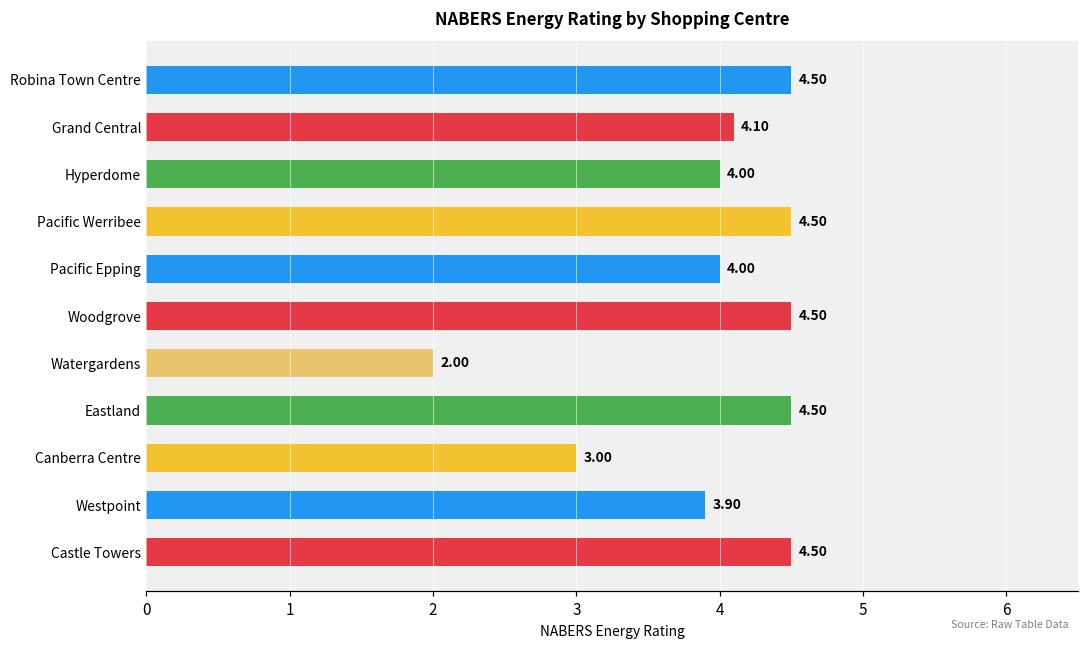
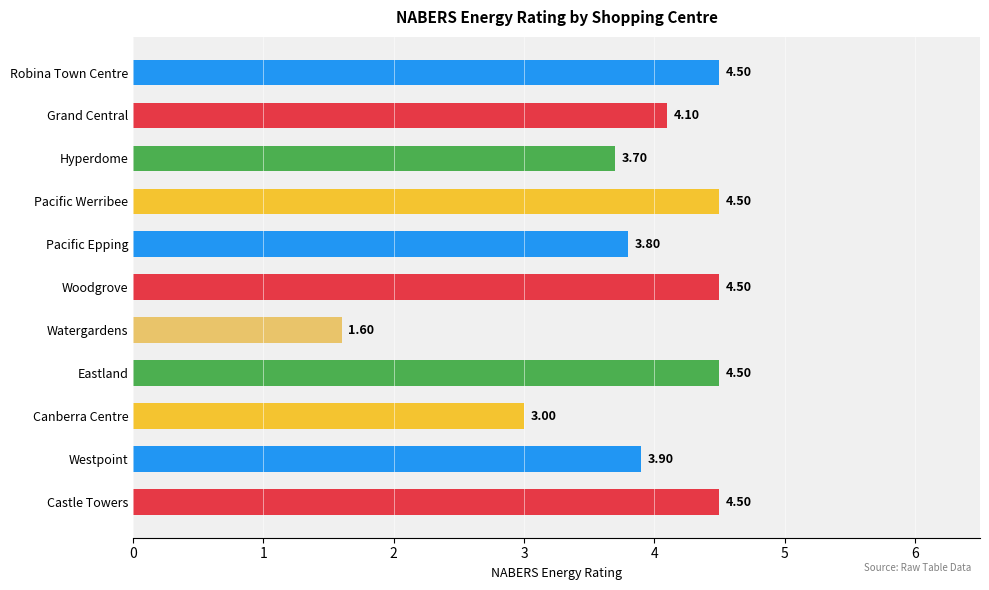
  {
    "Robina Town Centre": 4.50,
    "Grand Central": 4.10,
-   "Hyperdome": 4.00,
+   "Hyperdome": 3.70,
    "Pacific Werribee": 4.50,
-   "Pacific Epping": 4.00,
+   "Pacific Epping": 3.80,
    "Woodgrove": 4.50,
-   "Watergardens": 2.00,
+   "Watergardens": 1.60,
    "Eastland": 4.50,
    "Canberra Centre": 3.00,
    "Westpoint": 3.90,
    "Castle Towers": 4.50
  }
